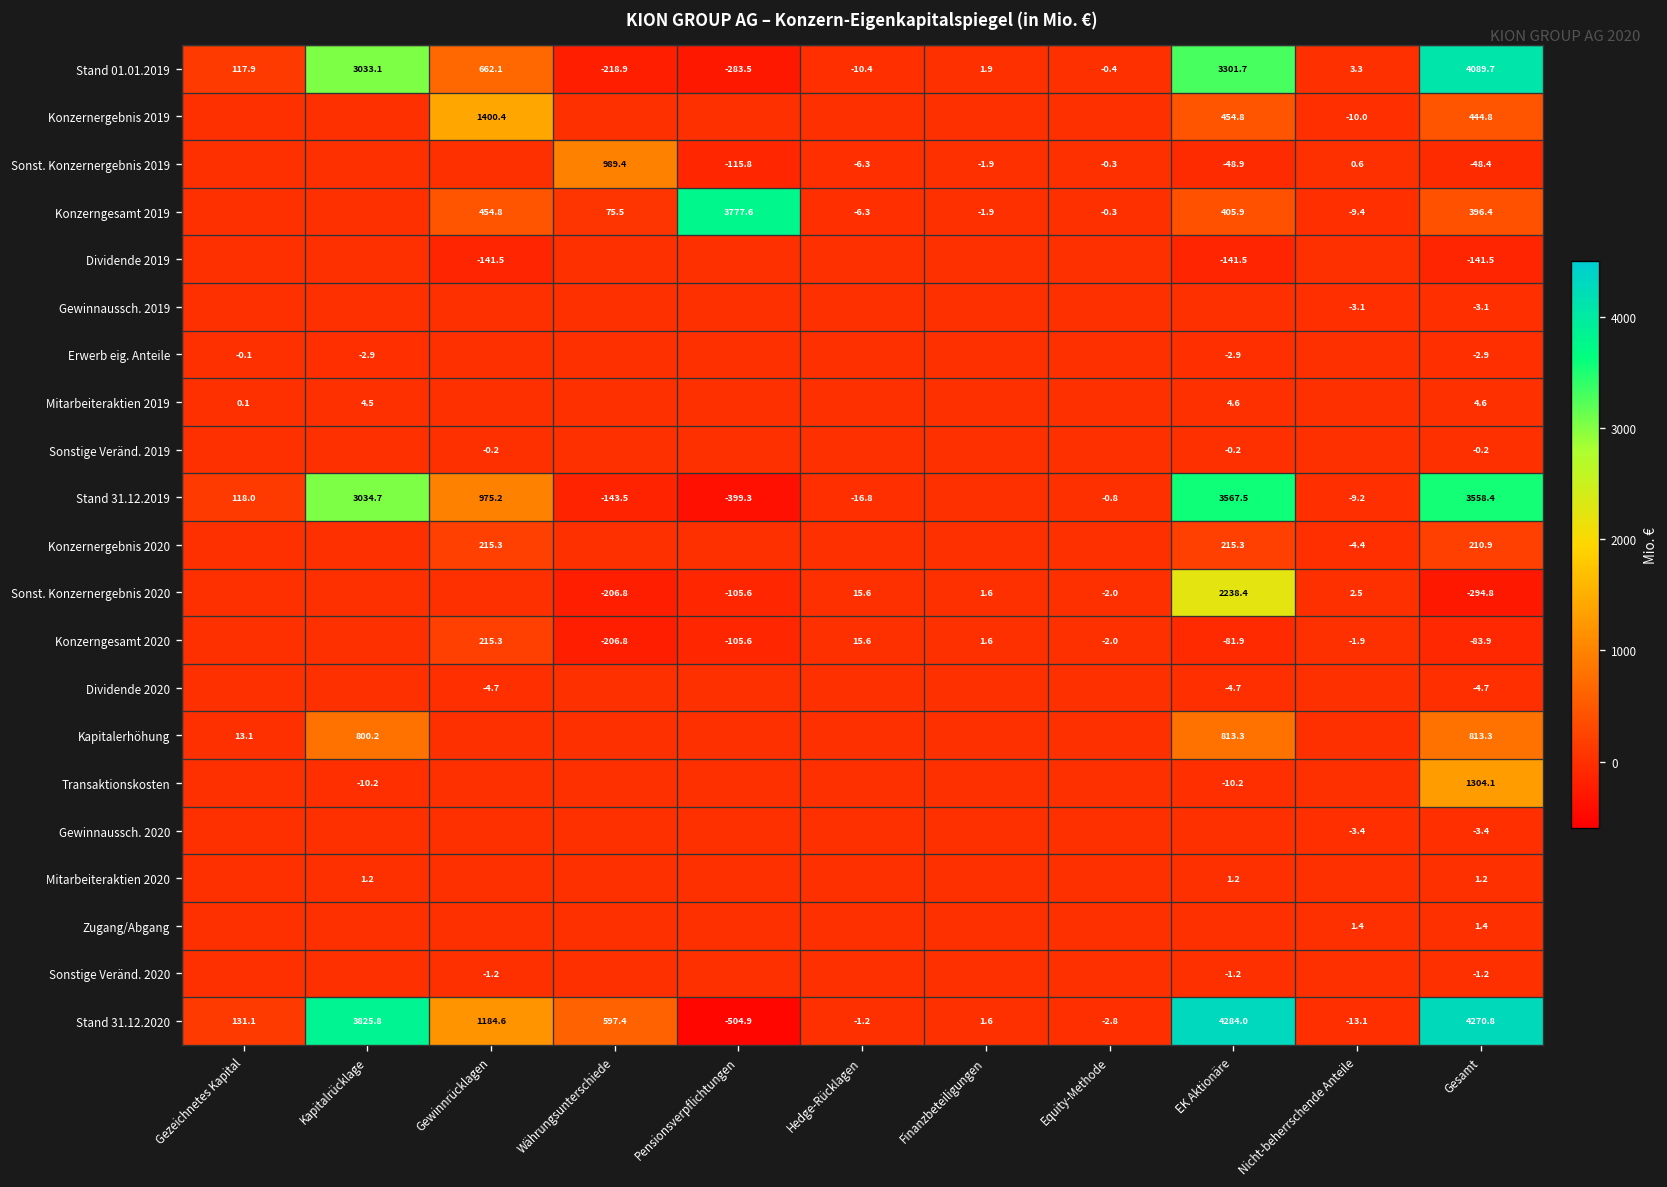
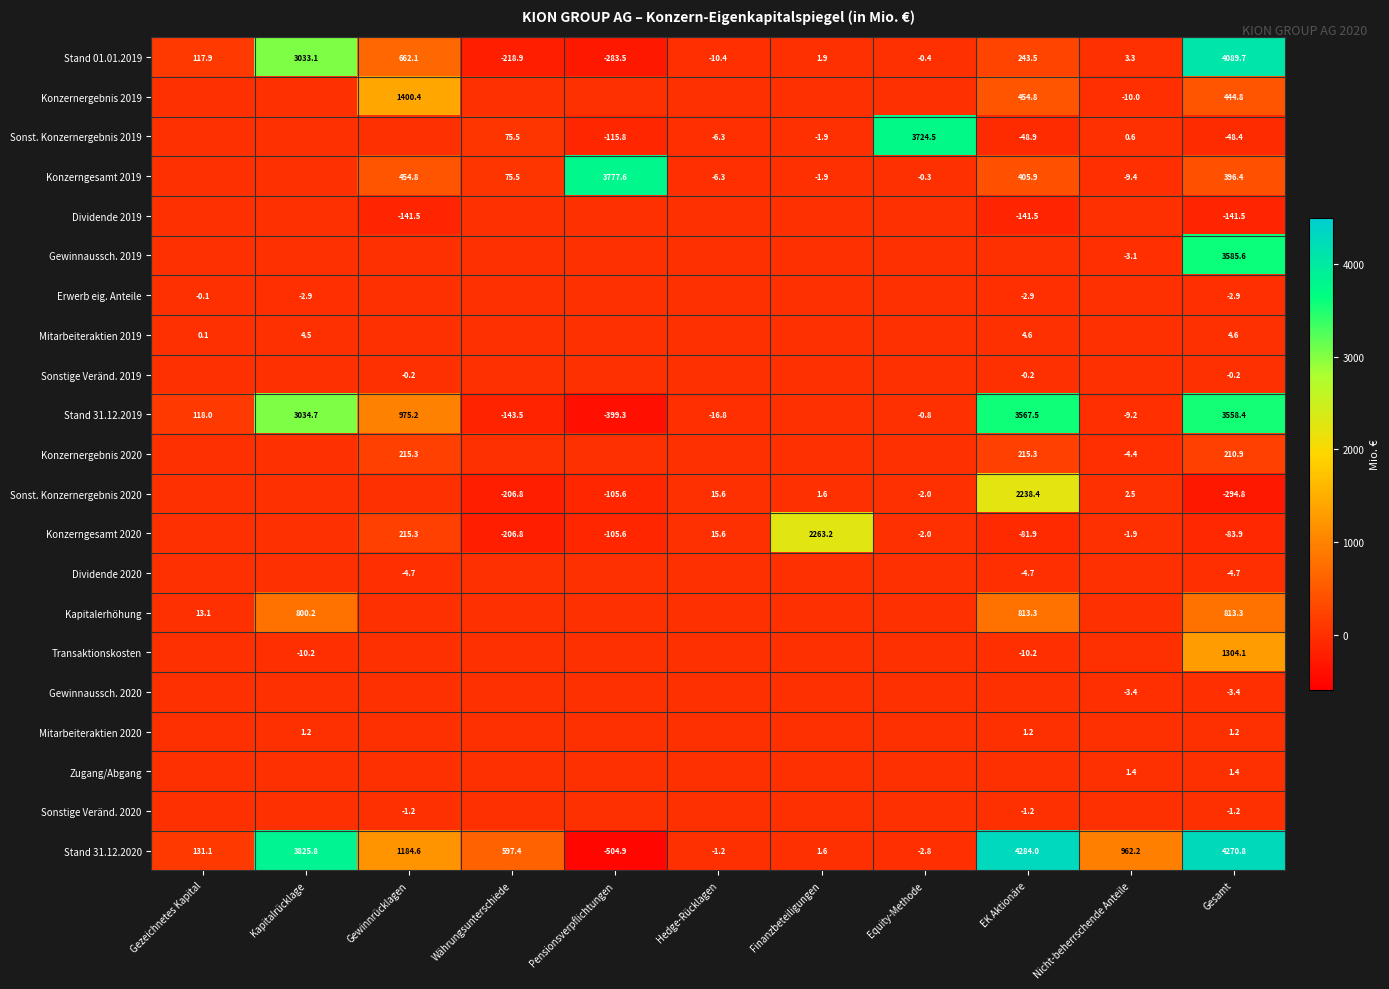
  {
    "Stand 01.01.2019": {
      "Gezeichnetes Kapital": 117.9,
      "Kapitalrücklage": 3033.1,
      "Gewinnrücklagen": 662.1,
      "Währungsunterschiede": -218.9,
      "Pensionsverpflichtungen": -283.5,
      "Hedge-Rücklagen": -10.4,
      "Finanzbeteiligungen": 1.9,
      "Equity-Methode": -0.4,
-     "EK Aktionäre": 3301.7,
+     "EK Aktionäre": 243.5,
      "Nicht-beherrschende Anteile": 3.3,
      "Gesamt": 4089.7
    },
    "Konzernergebnis 2019": {
      "Gewinnrücklagen": 1400.4,
      "EK Aktionäre": 454.8,
      "Nicht-beherrschende Anteile": -10.0,
      "Gesamt": 444.8
    },
    "Sonst. Konzernergebnis 2019": {
-     "Währungsunterschiede": 989.4,
+     "Währungsunterschiede": 75.5,
      "Pensionsverpflichtungen": -115.8,
      "Hedge-Rücklagen": -6.3,
      "Finanzbeteiligungen": -1.9,
-     "Equity-Methode": -0.3,
+     "Equity-Methode": 3724.5,
      "EK Aktionäre": -48.9,
      "Nicht-beherrschende Anteile": 0.6,
      "Gesamt": -48.4
    },
    "Konzerngesamt 2019": {
      "Gewinnrücklagen": 454.8,
      "Währungsunterschiede": 75.5,
      "Pensionsverpflichtungen": 3777.6,
      "Hedge-Rücklagen": -6.3,
      "Finanzbeteiligungen": -1.9,
      "Equity-Methode": -0.3,
      "EK Aktionäre": 405.9,
      "Nicht-beherrschende Anteile": -9.4,
      "Gesamt": 396.4
    },
    "Dividende 2019": {
      "Gewinnrücklagen": -141.5,
      "EK Aktionäre": -141.5,
      "Gesamt": -141.5
    },
    "Gewinnaussch. 2019": {
      "Nicht-beherrschende Anteile": -3.1,
-     "Gesamt": -3.1
+     "Gesamt": 3585.6
    },
    "Erwerb eig. Anteile": {
      "Gezeichnetes Kapital": -0.1,
      "Kapitalrücklage": -2.9,
      "EK Aktionäre": -2.9,
      "Gesamt": -2.9
    },
    "Mitarbeiteraktien 2019": {
      "Gezeichnetes Kapital": 0.1,
      "Kapitalrücklage": 4.5,
      "EK Aktionäre": 4.6,
      "Gesamt": 4.6
    },
    "Sonstige Veränd. 2019": {
      "Gewinnrücklagen": -0.2,
      "EK Aktionäre": -0.2,
      "Gesamt": -0.2
    },
    "Stand 31.12.2019": {
      "Gezeichnetes Kapital": 118.0,
      "Kapitalrücklage": 3034.7,
      "Gewinnrücklagen": 975.2,
      "Währungsunterschiede": -143.5,
      "Pensionsverpflichtungen": -399.3,
      "Hedge-Rücklagen": -16.8,
      "Equity-Methode": -0.8,
      "EK Aktionäre": 3567.5,
      "Nicht-beherrschende Anteile": -9.2,
      "Gesamt": 3558.4
    },
    "Konzernergebnis 2020": {
      "Gewinnrücklagen": 215.3,
      "EK Aktionäre": 215.3,
      "Nicht-beherrschende Anteile": -4.4,
      "Gesamt": 210.9
    },
    "Sonst. Konzernergebnis 2020": {
      "Währungsunterschiede": -206.8,
      "Pensionsverpflichtungen": -105.6,
      "Hedge-Rücklagen": 15.6,
      "Finanzbeteiligungen": 1.6,
      "Equity-Methode": -2.0,
      "EK Aktionäre": 2238.4,
      "Nicht-beherrschende Anteile": 2.5,
      "Gesamt": -294.8
    },
    "Konzerngesamt 2020": {
      "Gewinnrücklagen": 215.3,
      "Währungsunterschiede": -206.8,
      "Pensionsverpflichtungen": -105.6,
      "Hedge-Rücklagen": 15.6,
-     "Finanzbeteiligungen": 1.6,
+     "Finanzbeteiligungen": 2263.2,
      "Equity-Methode": -2.0,
      "EK Aktionäre": -81.9,
      "Nicht-beherrschende Anteile": -1.9,
      "Gesamt": -83.9
    },
    "Dividende 2020": {
      "Gewinnrücklagen": -4.7,
      "EK Aktionäre": -4.7,
      "Gesamt": -4.7
    },
    "Kapitalerhöhung": {
      "Gezeichnetes Kapital": 13.1,
      "Kapitalrücklage": 800.2,
      "EK Aktionäre": 813.3,
      "Gesamt": 813.3
    },
    "Transaktionskosten": {
      "Kapitalrücklage": -10.2,
      "EK Aktionäre": -10.2,
      "Gesamt": 1304.1
    },
    "Gewinnaussch. 2020": {
      "Nicht-beherrschende Anteile": -3.4,
      "Gesamt": -3.4
    },
    "Mitarbeiteraktien 2020": {
      "Kapitalrücklage": 1.2,
      "EK Aktionäre": 1.2,
      "Gesamt": 1.2
    },
    "Zugang/Abgang": {
      "Nicht-beherrschende Anteile": 1.4,
      "Gesamt": 1.4
    },
    "Sonstige Veränd. 2020": {
      "Gewinnrücklagen": -1.2,
      "EK Aktionäre": -1.2,
      "Gesamt": -1.2
    },
    "Stand 31.12.2020": {
      "Gezeichnetes Kapital": 131.1,
      "Kapitalrücklage": 3825.8,
      "Gewinnrücklagen": 1184.6,
      "Währungsunterschiede": 597.4,
      "Pensionsverpflichtungen": -504.9,
      "Hedge-Rücklagen": -1.2,
      "Finanzbeteiligungen": 1.6,
      "Equity-Methode": -2.8,
      "EK Aktionäre": 4284.0,
-     "Nicht-beherrschende Anteile": -13.1,
+     "Nicht-beherrschende Anteile": 962.2,
      "Gesamt": 4270.8
    }
  }
